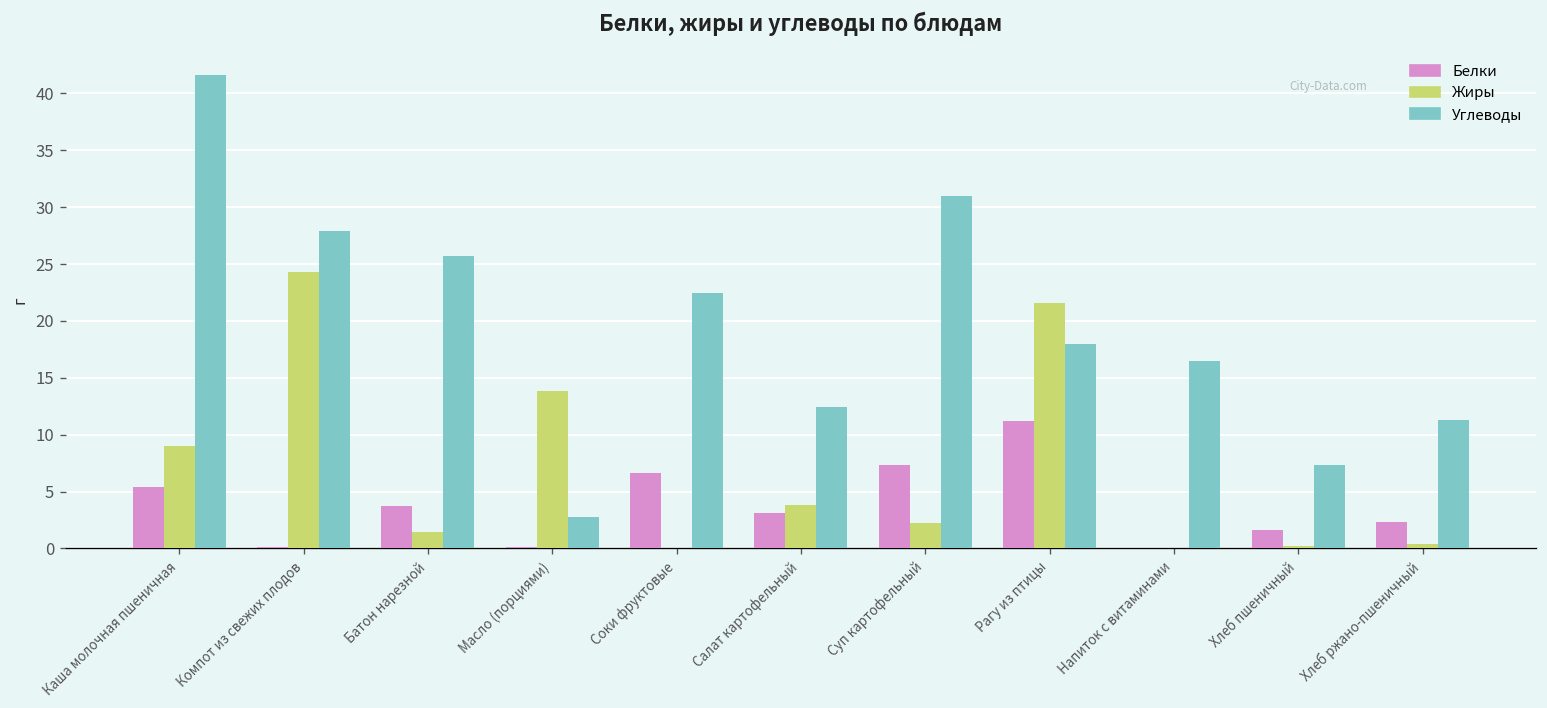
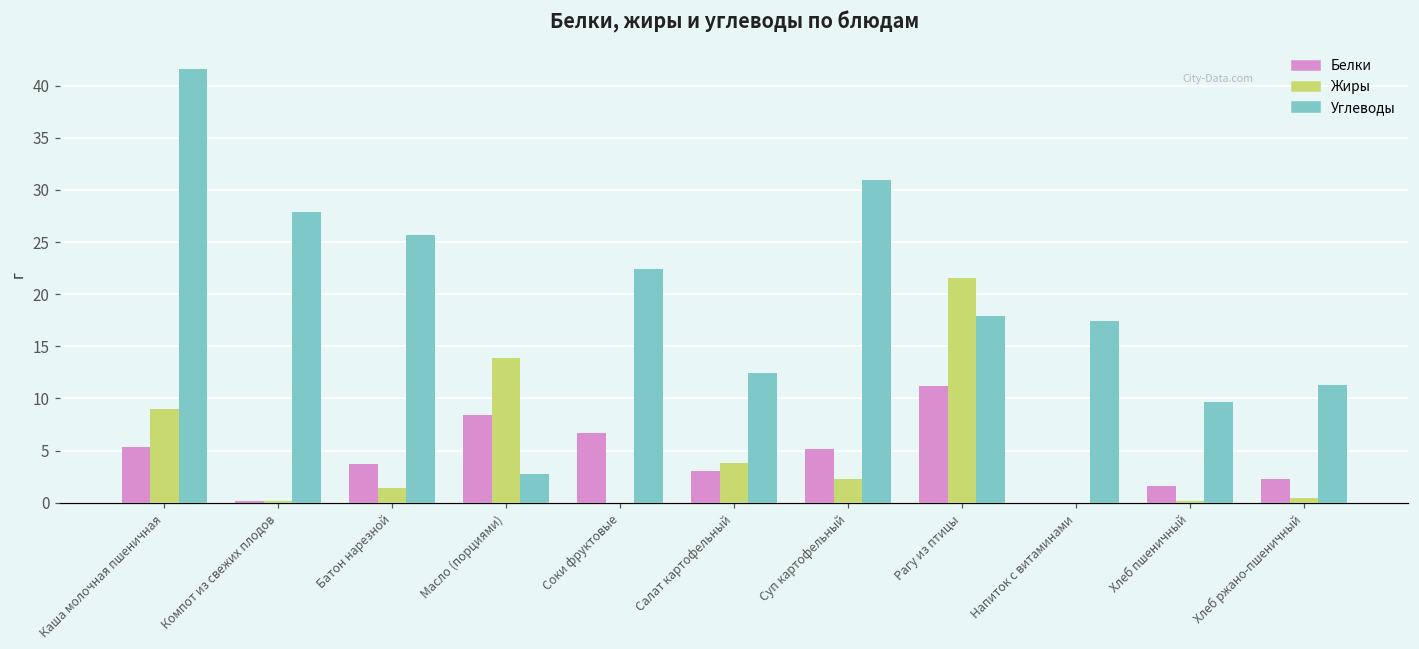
  {
    "Белки": {
      "Каша молочная пшеничная": 5,
      "Батон нарезной": 4,
-     "Масло (порциями)": 0,
+     "Масло (порциями)": 8,
      "Соки фруктовые": 7,
      "Салат картофельный": 3,
-     "Суп картофельный": 7,
+     "Суп картофельный": 5,
      "Рагу из птицы": 11,
      "Напиток с витаминами": 0,
      "Хлеб пшеничный": 2,
      "Хлеб ржано-пшеничный": 2
    },
    "Жиры": {
      "Каша молочная пшеничная": 9,
-     "Компот из свежих плодов": 24,
+     "Компот из свежих плодов": 0,
      "Батон нарезной": 1,
      "Масло (порциями)": 14,
      "Соки фруктовые": 0,
      "Салат картофельный": 4,
      "Суп картофельный": 2,
      "Рагу из птицы": 22,
      "Напиток с витаминами": 0,
      "Хлеб ржано-пшеничный": 0
    },
    "Углеводы": {
      "Каша молочная пшеничная": 42,
      "Компот из свежих плодов": 28,
      "Батон нарезной": 26,
      "Масло (порциями)": 3,
      "Соки фруктовые": 22,
      "Салат картофельный": 12,
      "Суп картофельный": 31,
      "Рагу из птицы": 18,
-     "Напиток с витаминами": 16.5,
-     "Хлеб пшеничный": 7,
+     "Напиток с витаминами": 17.4,
+     "Хлеб пшеничный": 10,
      "Хлеб ржано-пшеничный": 11
    }
  }
